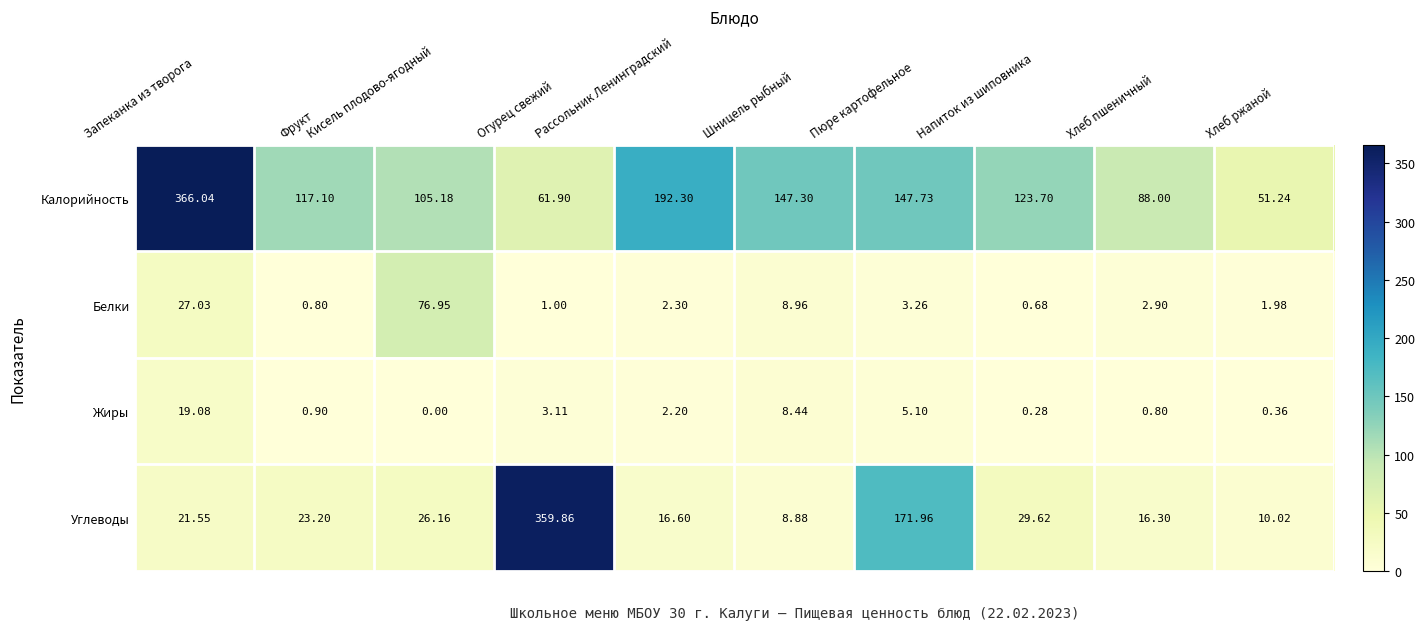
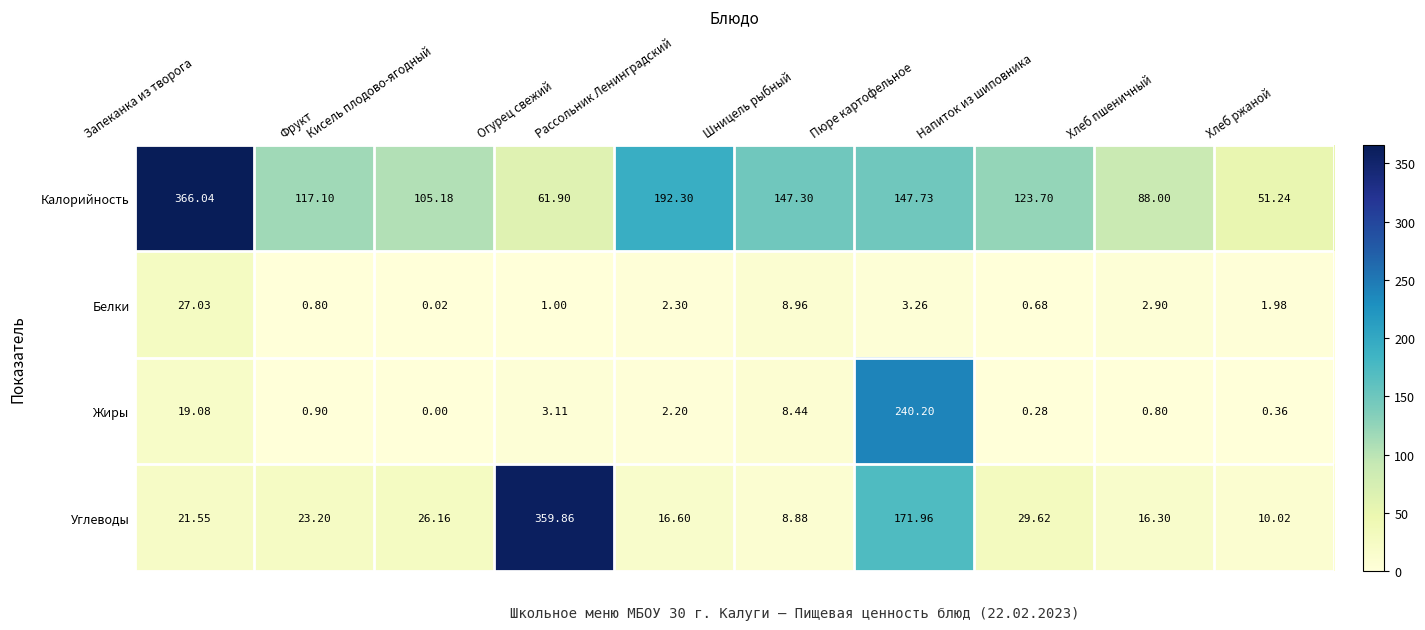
  {
    "Калорийность": {
      "Запеканка из творога": 366.04,
      "Фрукт": 117.10,
      "Кисель плодово-ягодный": 105.18,
      "Огурец свежий": 61.90,
      "Рассольник Ленинградский": 192.30,
      "Шницель рыбный": 147.30,
      "Пюре картофельное": 147.73,
      "Напиток из шиповника": 123.70,
      "Хлеб пшеничный": 88.00,
      "Хлеб ржаной": 51.24
    },
    "Белки": {
      "Запеканка из творога": 27.03,
      "Фрукт": 0.80,
-     "Кисель плодово-ягодный": 76.95,
+     "Кисель плодово-ягодный": 0.02,
      "Огурец свежий": 1.00,
      "Рассольник Ленинградский": 2.30,
      "Шницель рыбный": 8.96,
      "Пюре картофельное": 3.26,
      "Напиток из шиповника": 0.68,
      "Хлеб пшеничный": 2.90,
      "Хлеб ржаной": 1.98
    },
    "Жиры": {
      "Запеканка из творога": 19.08,
      "Фрукт": 0.90,
      "Кисель плодово-ягодный": 0.00,
      "Огурец свежий": 3.11,
      "Рассольник Ленинградский": 2.20,
      "Шницель рыбный": 8.44,
-     "Пюре картофельное": 5.10,
+     "Пюре картофельное": 240.20,
      "Напиток из шиповника": 0.28,
      "Хлеб пшеничный": 0.80,
      "Хлеб ржаной": 0.36
    },
    "Углеводы": {
      "Запеканка из творога": 21.55,
      "Фрукт": 23.20,
      "Кисель плодово-ягодный": 26.16,
      "Огурец свежий": 359.86,
      "Рассольник Ленинградский": 16.60,
      "Шницель рыбный": 8.88,
      "Пюре картофельное": 171.96,
      "Напиток из шиповника": 29.62,
      "Хлеб пшеничный": 16.30,
      "Хлеб ржаной": 10.02
    }
  }
